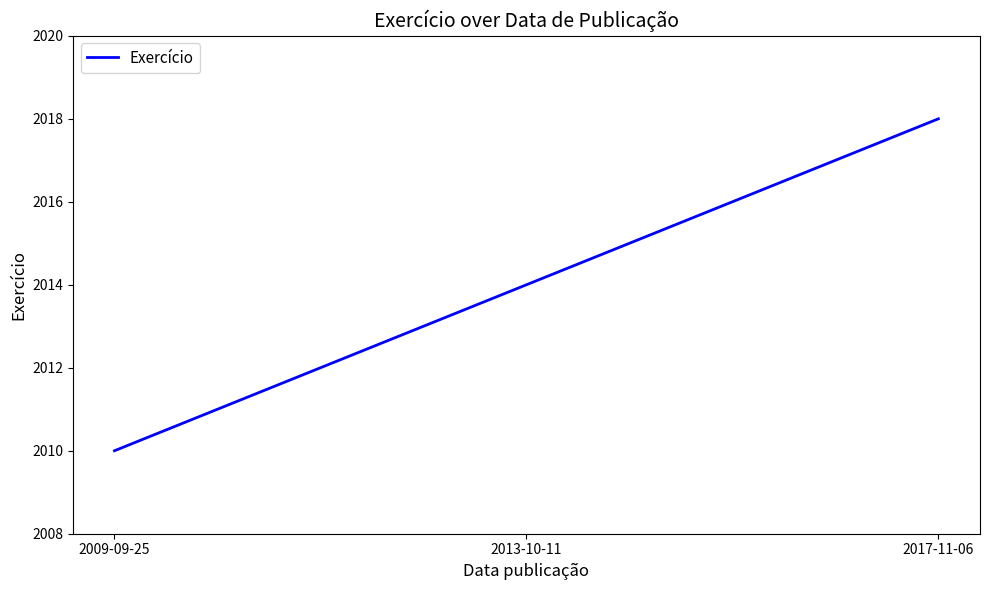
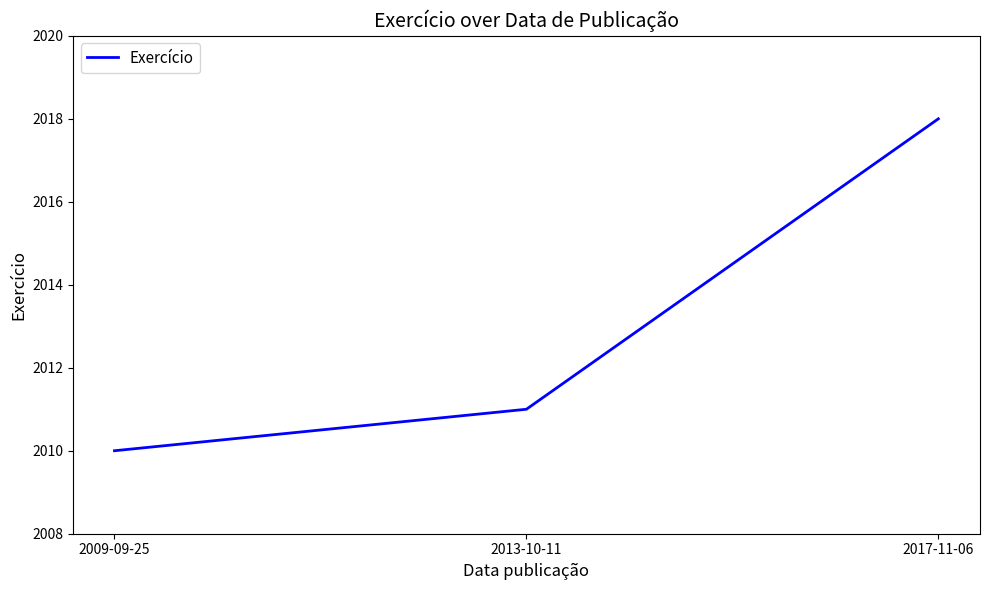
  {
    "2009-09-25": 2010,
-   "2013-10-11": 2014,
+   "2013-10-11": 2011,
    "2017-11-06": 2018
  }
